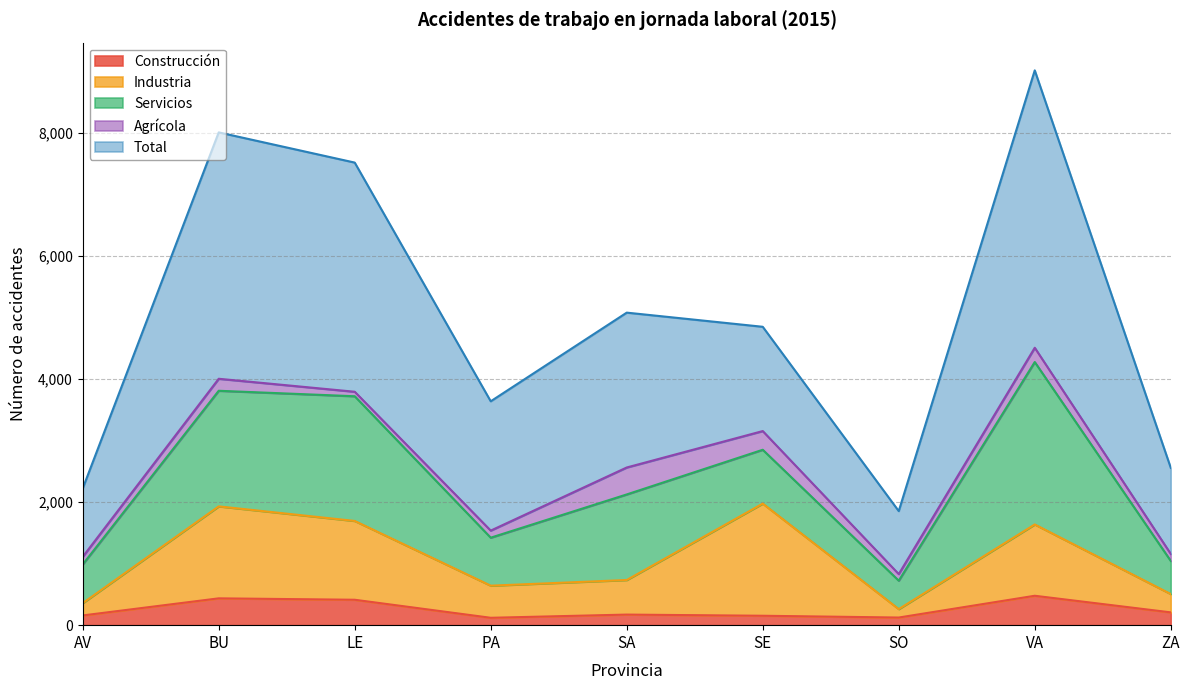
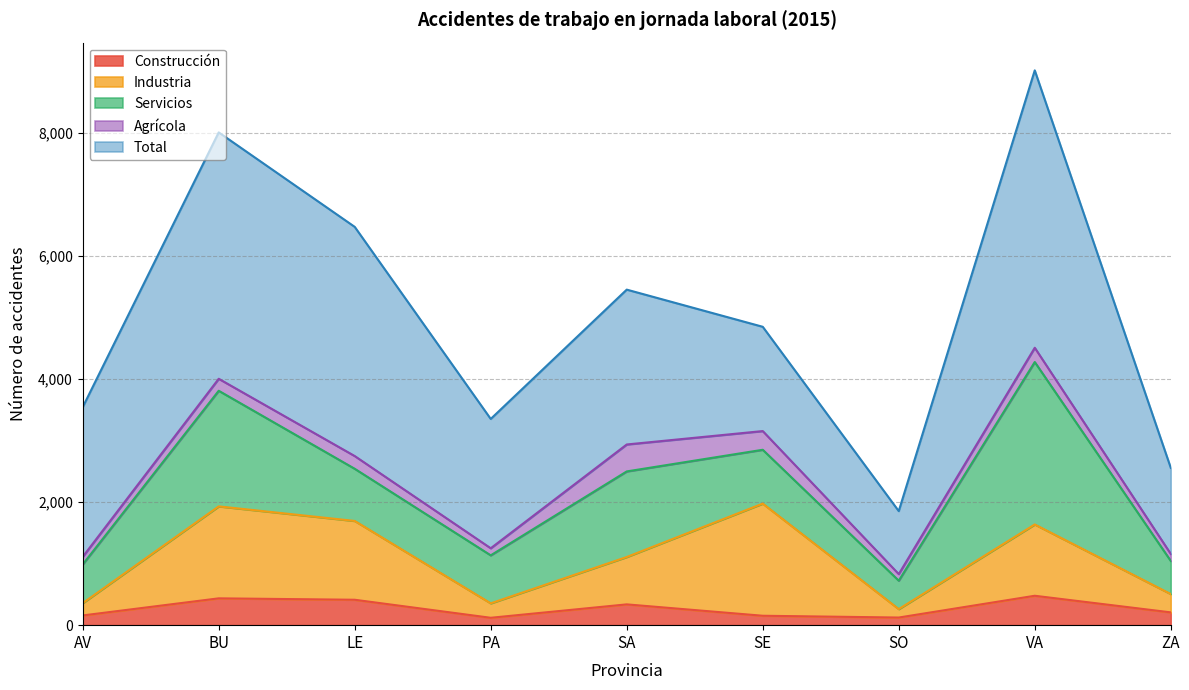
  {
    "Construcción": {
      "AV": "200",
      "BU": "400",
      "LE": "400",
      "PA": "100",
-     "SA": "200",
+     "SA": "300",
      "SE": "200",
      "SO": "100",
      "VA": "500",
      "ZA": "200"
    },
    "Industria": {
      "AV": "200",
      "BU": "1,500",
      "LE": "1,300",
-     "PA": "500",
-     "SA": "600",
+     "PA": "200",
+     "SA": "800",
      "SE": "1,800",
      "SO": "100",
      "VA": "1,200",
      "ZA": "300"
    },
    "Servicios": {
      "AV": "600",
      "BU": "1,900",
-     "LE": "2,000",
+     "LE": "800",
      "PA": "800",
      "SA": "1,400",
      "SE": "900",
      "SO": "500",
      "VA": "2,600",
      "ZA": "500"
    },
    "Agrícola": {
      "AV": "100",
      "BU": "200",
-     "LE": "100",
+     "LE": "200",
      "PA": "100",
      "SA": "400",
      "SE": "300",
      "SO": "100",
      "VA": "200",
      "ZA": "100"
    },
    "Total": {
-     "AV": "1,100",
+     "AV": "2,400",
      "LE": "3,700",
      "PA": "2,100",
      "SA": "2,500",
      "SE": "1,700",
      "SO": "1,000",
      "VA": "4,500",
      "ZA": "1,400"
    }
  }
